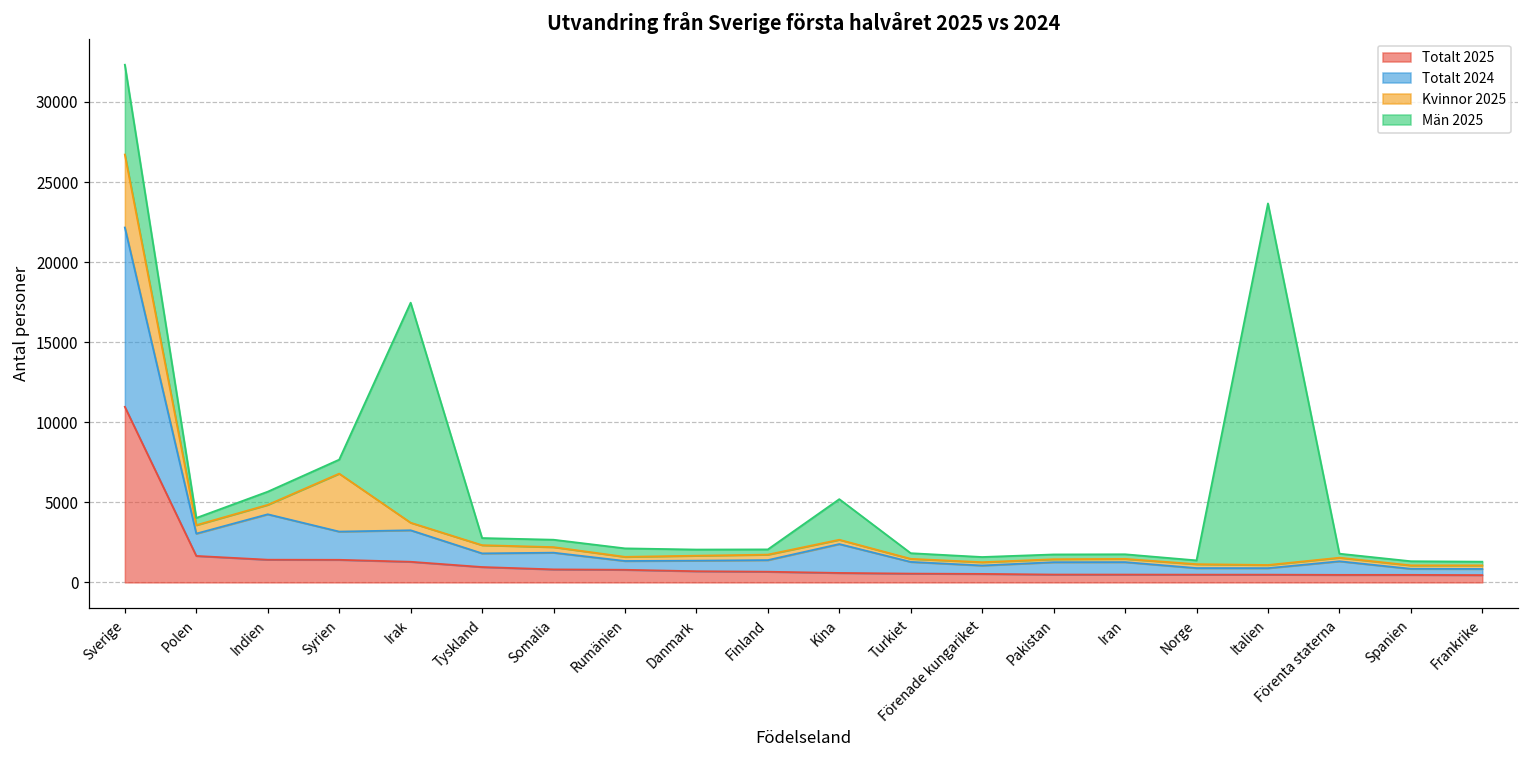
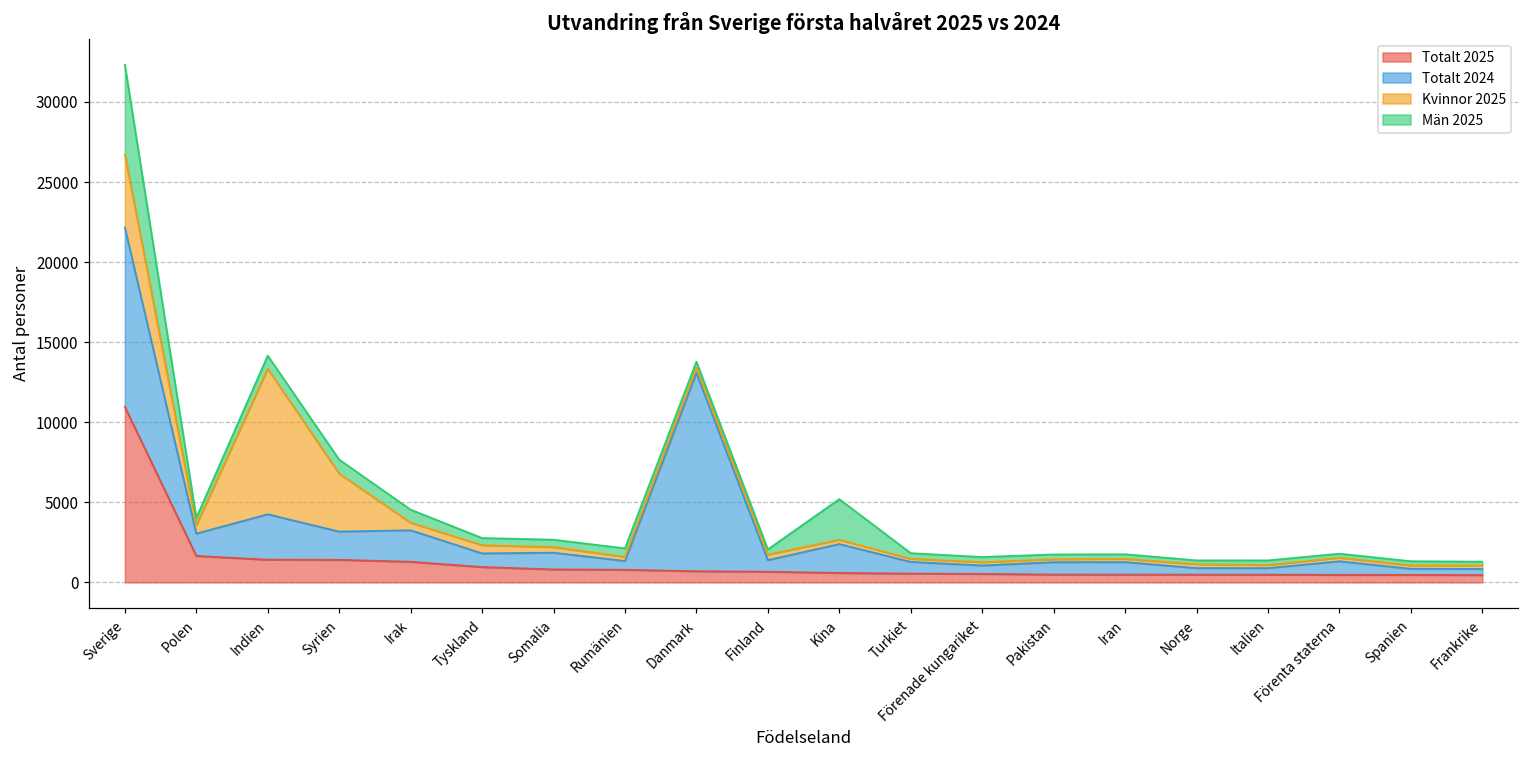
  {
    "Totalt 2025": {
      "Sverige": 11000,
      "Polen": 1700,
      "Indien": 1400,
      "Syrien": 1400,
      "Irak": 1300,
      "Tyskland": 1000,
      "Somalia": 800,
      "Rumänien": 800,
      "Danmark": 700,
      "Finland": 700,
      "Kina": 600,
      "Turkiet": 500,
      "Förenade kungariket": 500,
      "Pakistan": 500,
      "Iran": 500,
      "Norge": 500,
      "Italien": 500,
      "Förenta staterna": 500,
      "Spanien": 500,
      "Frankrike": 500
    },
    "Totalt 2024": {
      "Sverige": 11200,
      "Polen": 1400,
      "Indien": 2800,
      "Syrien": 1800,
      "Irak": 2000,
      "Tyskland": 900,
      "Somalia": 1000,
      "Rumänien": 600,
-     "Danmark": 700,
+     "Danmark": 12400,
      "Finland": 700,
      "Kina": 1800,
      "Turkiet": 700,
      "Förenade kungariket": 500,
      "Pakistan": 800,
      "Iran": 800,
      "Norge": 400,
      "Italien": 400,
      "Förenta staterna": 800,
      "Spanien": 400,
      "Frankrike": 400
    },
    "Kvinnor 2025": {
      "Sverige": 4600,
      "Polen": 500,
-     "Indien": 600,
+     "Indien": 9100,
      "Syrien": 3600,
      "Irak": 500,
      "Tyskland": 500,
      "Somalia": 300,
      "Rumänien": 300,
      "Danmark": 300,
      "Finland": 300,
      "Kina": 300,
      "Turkiet": 200,
      "Förenade kungariket": 200,
      "Pakistan": 200,
      "Iran": 200,
      "Norge": 200,
      "Italien": 200,
      "Förenta staterna": 200,
      "Spanien": 200,
      "Frankrike": 200
    },
    "Män 2025": {
      "Sverige": 5600,
      "Polen": 400,
      "Indien": 800,
      "Syrien": 900,
-     "Irak": 13700,
+     "Irak": 800,
      "Tyskland": 400,
      "Somalia": 500,
      "Rumänien": 500,
      "Danmark": 400,
      "Finland": 300,
      "Kina": 2500,
      "Turkiet": 400,
      "Förenade kungariket": 300,
      "Pakistan": 300,
      "Iran": 300,
      "Norge": 200,
-     "Italien": 22600,
+     "Italien": 300,
      "Förenta staterna": 300,
      "Spanien": 300,
      "Frankrike": 200
    }
  }
